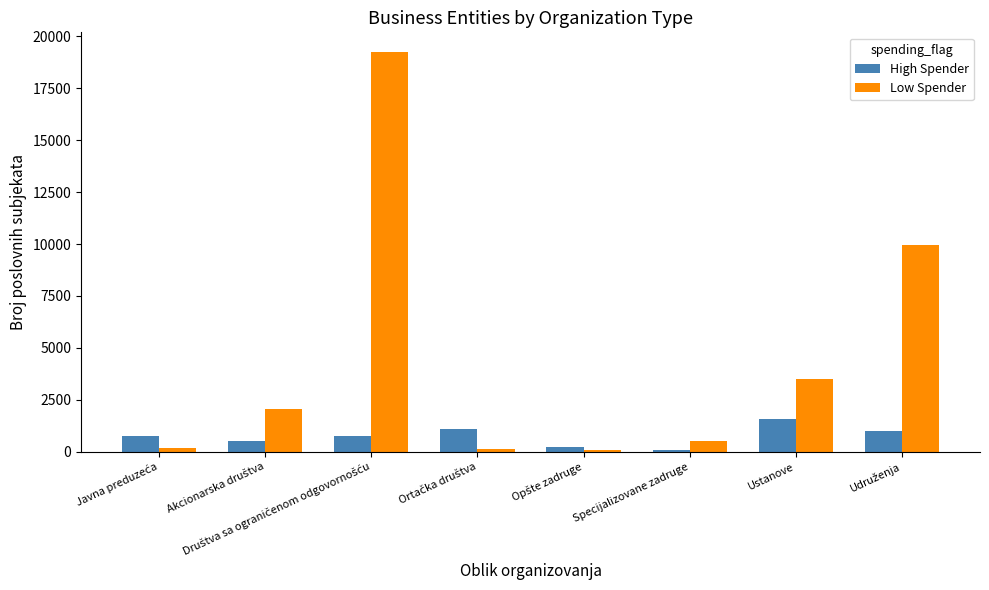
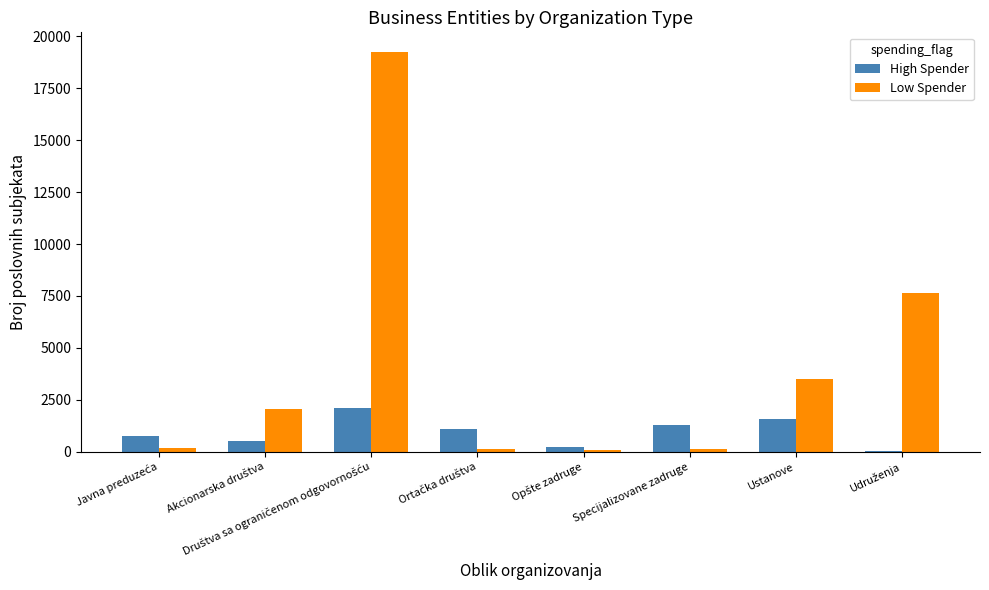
  {
    "High Spender": {
      "Javna preduzeća": 800,
      "Akcionarska društva": 500,
-     "Društva sa ograničenom odgovornošću": 800,
+     "Društva sa ograničenom odgovornošću": 2100,
      "Ortačka društva": 1100,
      "Opšte zadruge": 200,
-     "Specijalizovane zadruge": 100,
+     "Specijalizovane zadruge": 1300,
      "Ustanove": 1600,
-     "Udruženja": 1000
+     "Udruženja": 0
    },
    "Low Spender": {
      "Javna preduzeća": 200,
      "Akcionarska društva": 2100,
      "Društva sa ograničenom odgovornošću": 19200,
      "Ortačka društva": 100,
-     "Specijalizovane zadruge": 500,
+     "Specijalizovane zadruge": 100,
      "Ustanove": 3500,
-     "Udruženja": 10000
+     "Udruženja": 7600
    }
  }
